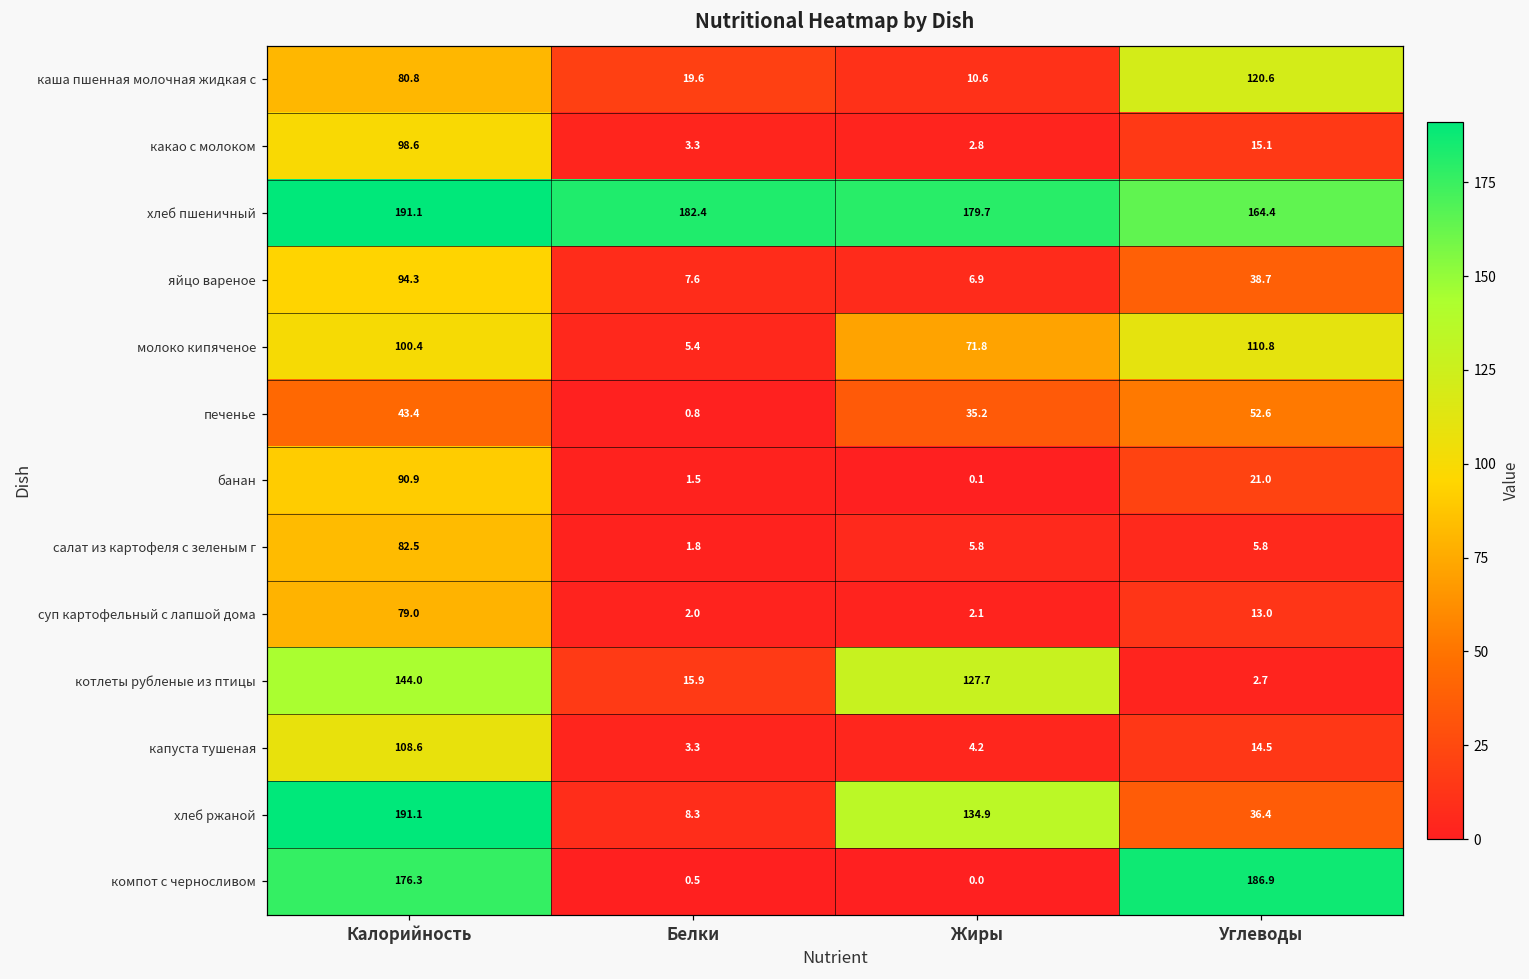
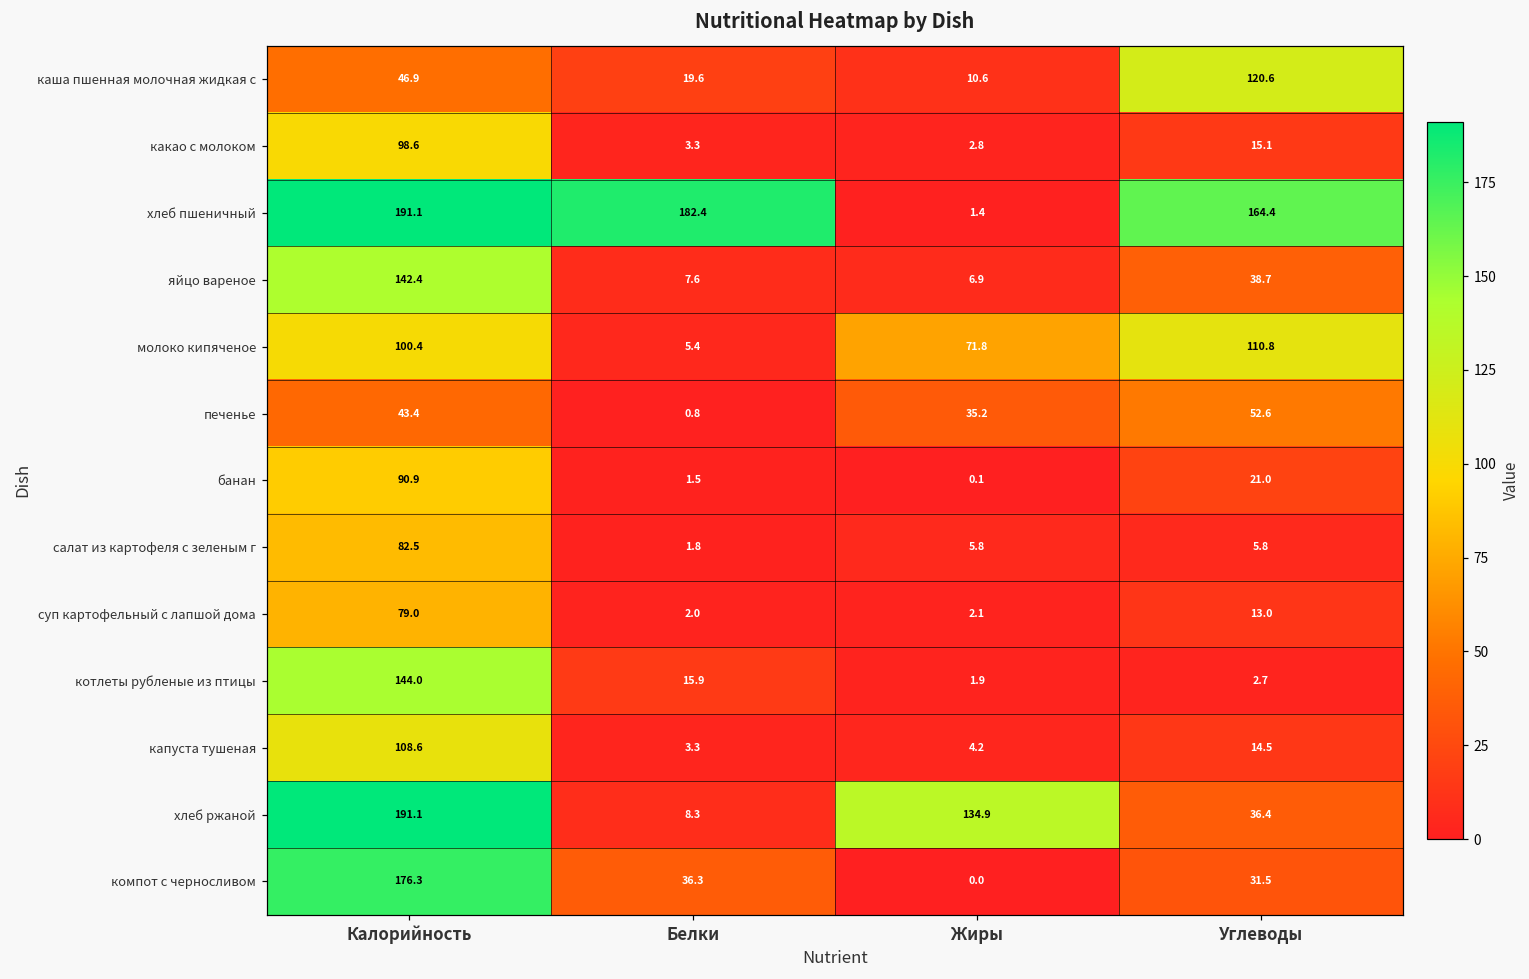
  {
    "каша пшенная молочная жидкая с": {
-     "Калорийность": 80.8,
+     "Калорийность": 46.9,
      "Белки": 19.6,
      "Жиры": 10.6,
      "Углеводы": 120.6
    },
    "какао с молоком": {
      "Калорийность": 98.6,
      "Белки": 3.3,
      "Жиры": 2.8,
      "Углеводы": 15.1
    },
    "хлеб пшеничный": {
      "Калорийность": 191.1,
      "Белки": 182.4,
-     "Жиры": 179.7,
+     "Жиры": 1.4,
      "Углеводы": 164.4
    },
    "яйцо вареное": {
-     "Калорийность": 94.3,
+     "Калорийность": 142.4,
      "Белки": 7.6,
      "Жиры": 6.9,
      "Углеводы": 38.7
    },
    "молоко кипяченое": {
      "Калорийность": 100.4,
      "Белки": 5.4,
      "Жиры": 71.8,
      "Углеводы": 110.8
    },
    "печенье": {
      "Калорийность": 43.4,
      "Белки": 0.8,
      "Жиры": 35.2,
      "Углеводы": 52.6
    },
    "банан": {
      "Калорийность": 90.9,
      "Белки": 1.5,
      "Жиры": 0.1,
      "Углеводы": 21.0
    },
    "салат из картофеля с зеленым г": {
      "Калорийность": 82.5,
      "Белки": 1.8,
      "Жиры": 5.8,
      "Углеводы": 5.8
    },
    "суп картофельный с лапшой дома": {
      "Калорийность": 79.0,
      "Белки": 2.0,
      "Жиры": 2.1,
      "Углеводы": 13.0
    },
    "котлеты рубленые из птицы": {
      "Калорийность": 144.0,
      "Белки": 15.9,
-     "Жиры": 127.7,
+     "Жиры": 1.9,
      "Углеводы": 2.7
    },
    "капуста тушеная": {
      "Калорийность": 108.6,
      "Белки": 3.3,
      "Жиры": 4.2,
      "Углеводы": 14.5
    },
    "хлеб ржаной": {
      "Калорийность": 191.1,
      "Белки": 8.3,
      "Жиры": 134.9,
      "Углеводы": 36.4
    },
    "компот с черносливом": {
      "Калорийность": 176.3,
-     "Белки": 0.5,
+     "Белки": 36.3,
      "Жиры": 0.0,
-     "Углеводы": 186.9
+     "Углеводы": 31.5
    }
  }
